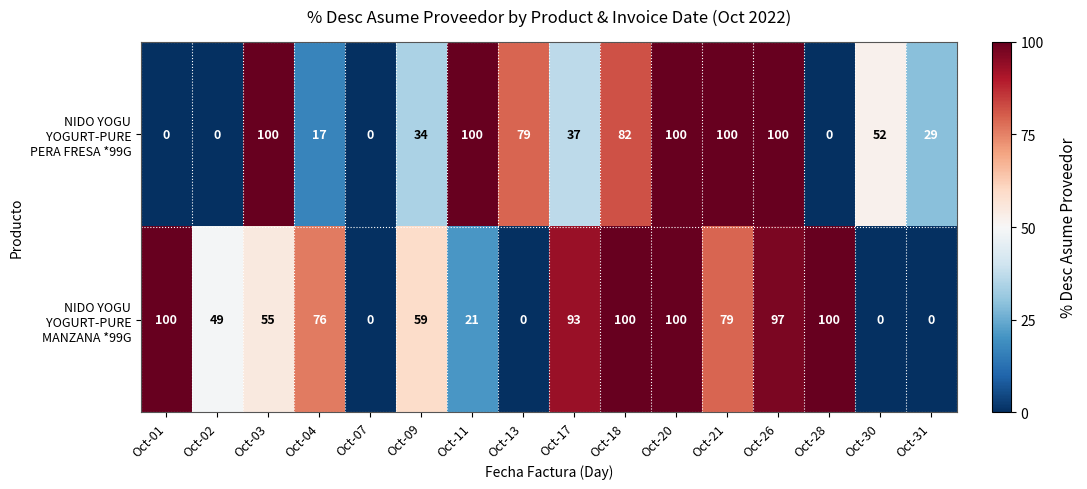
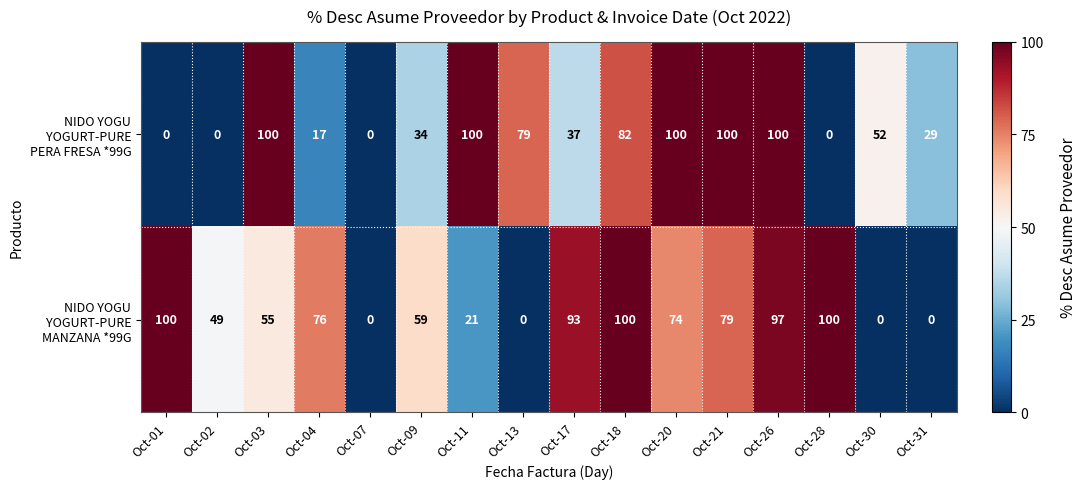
  {
    "NIDO YOGU YOGURT-PURE PERA FRESA *99G": {
      "Oct-01": 0,
      "Oct-02": 0,
      "Oct-03": 100,
      "Oct-04": 17,
      "Oct-07": 0,
      "Oct-09": 34,
      "Oct-11": 100,
      "Oct-13": 79,
      "Oct-17": 37,
      "Oct-18": 82,
      "Oct-20": 100,
      "Oct-21": 100,
      "Oct-26": 100,
      "Oct-28": 0,
      "Oct-30": 52,
      "Oct-31": 29
    },
    "NIDO YOGU YOGURT-PURE MANZANA *99G": {
      "Oct-01": 100,
      "Oct-02": 49,
      "Oct-03": 55,
      "Oct-04": 76,
      "Oct-07": 0,
      "Oct-09": 59,
      "Oct-11": 21,
      "Oct-13": 0,
      "Oct-17": 93,
      "Oct-18": 100,
-     "Oct-20": 100,
+     "Oct-20": 74,
      "Oct-21": 79,
      "Oct-26": 97,
      "Oct-28": 100,
      "Oct-30": 0,
      "Oct-31": 0
    }
  }
